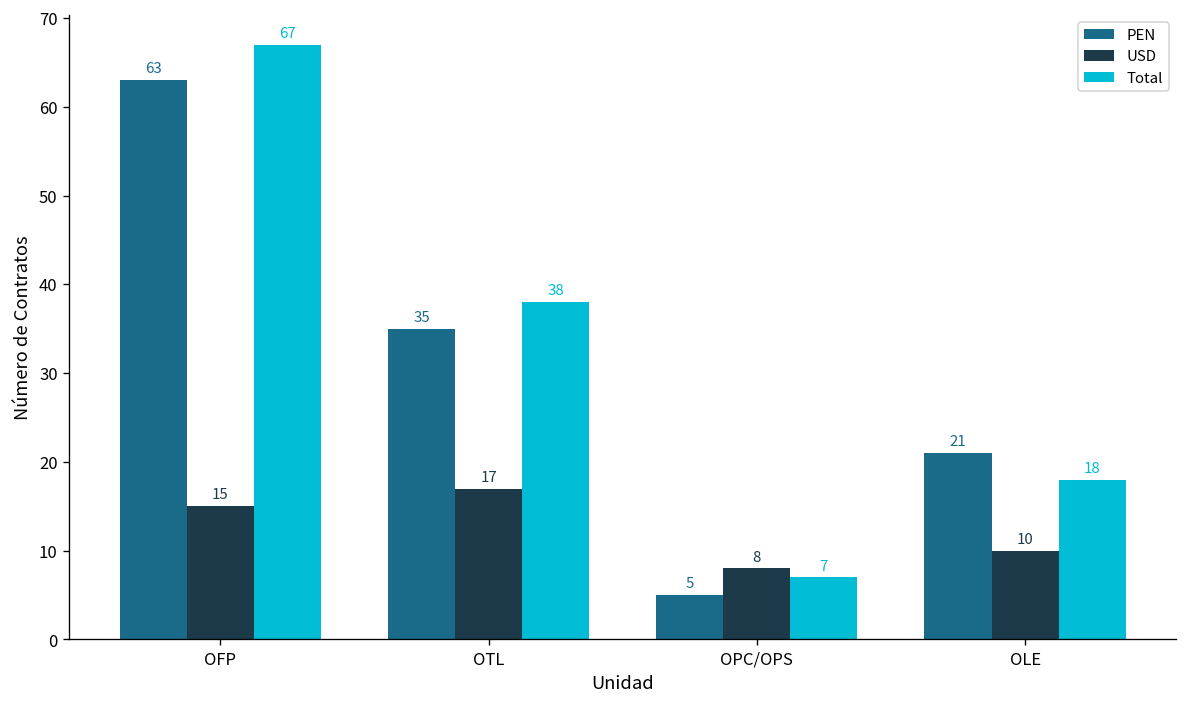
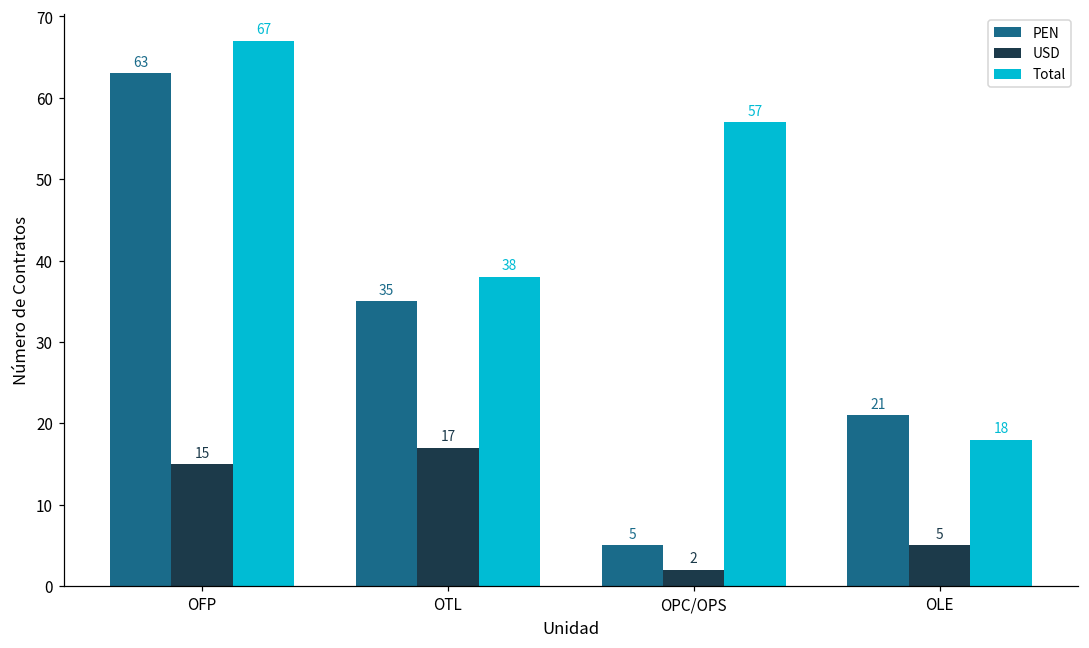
  {
    "PEN": {
      "OFP": 63,
      "OTL": 35,
      "OPC/OPS": 5,
      "OLE": 21
    },
    "USD": {
      "OFP": 15,
      "OTL": 17,
-     "OPC/OPS": 8,
-     "OLE": 10
+     "OPC/OPS": 2,
+     "OLE": 5
    },
    "Total": {
      "OFP": 67,
      "OTL": 38,
-     "OPC/OPS": 7,
+     "OPC/OPS": 57,
      "OLE": 18
    }
  }
